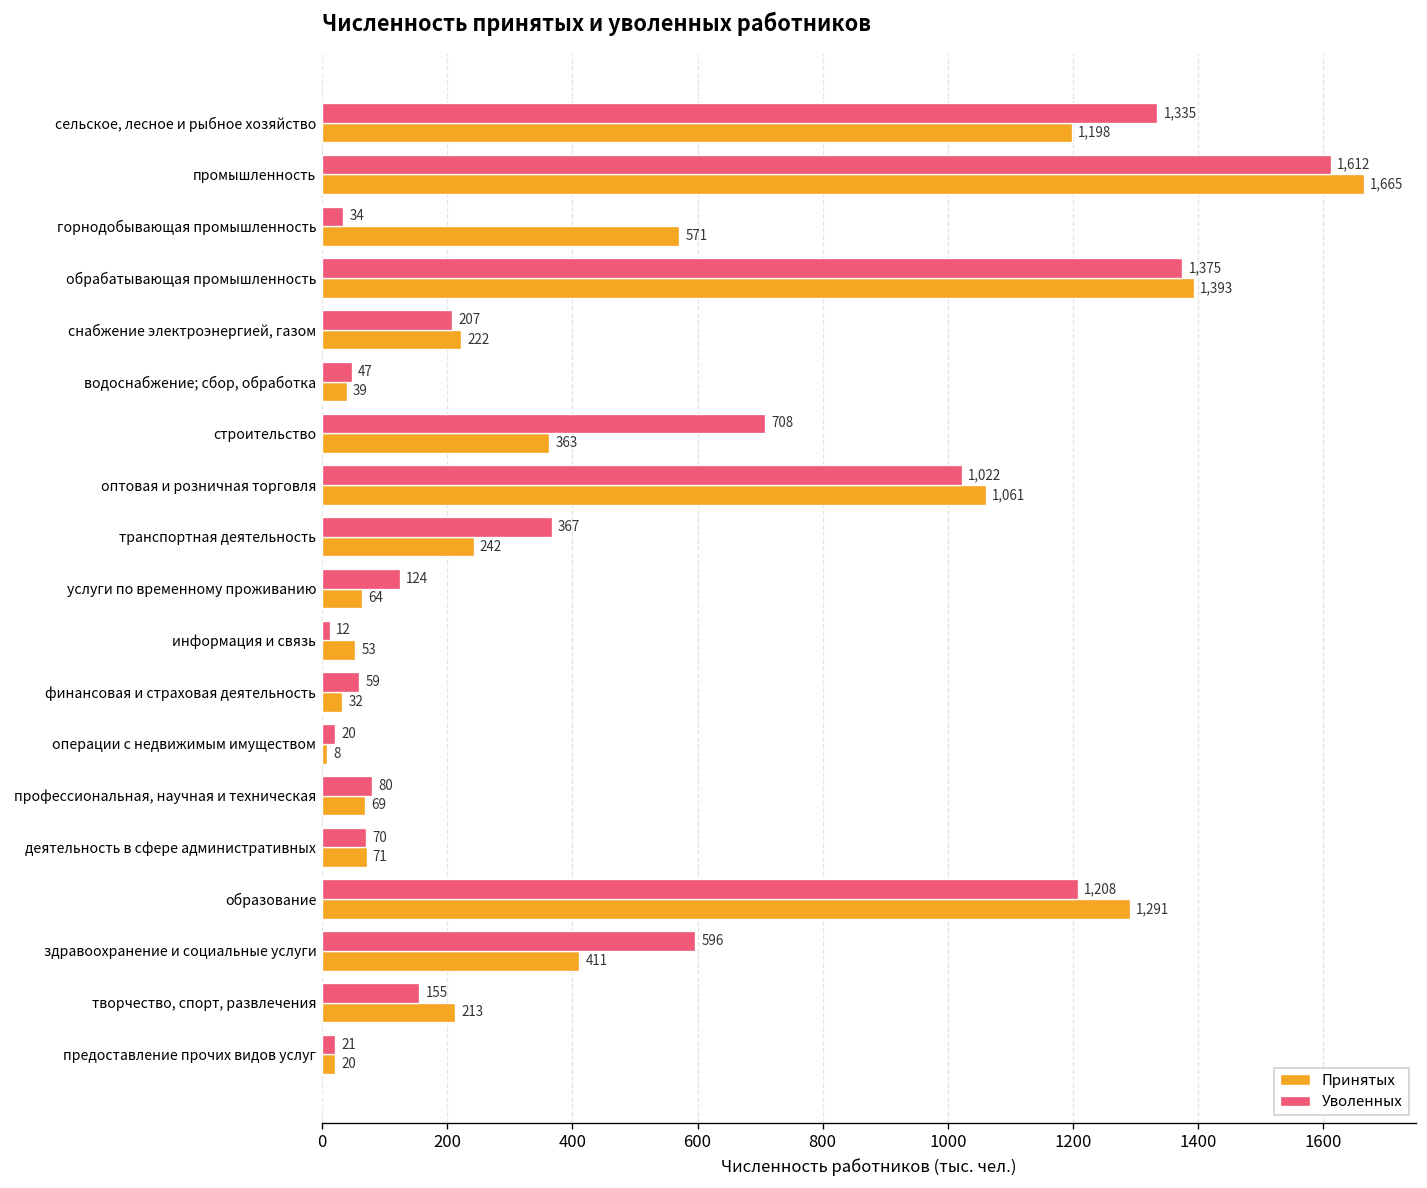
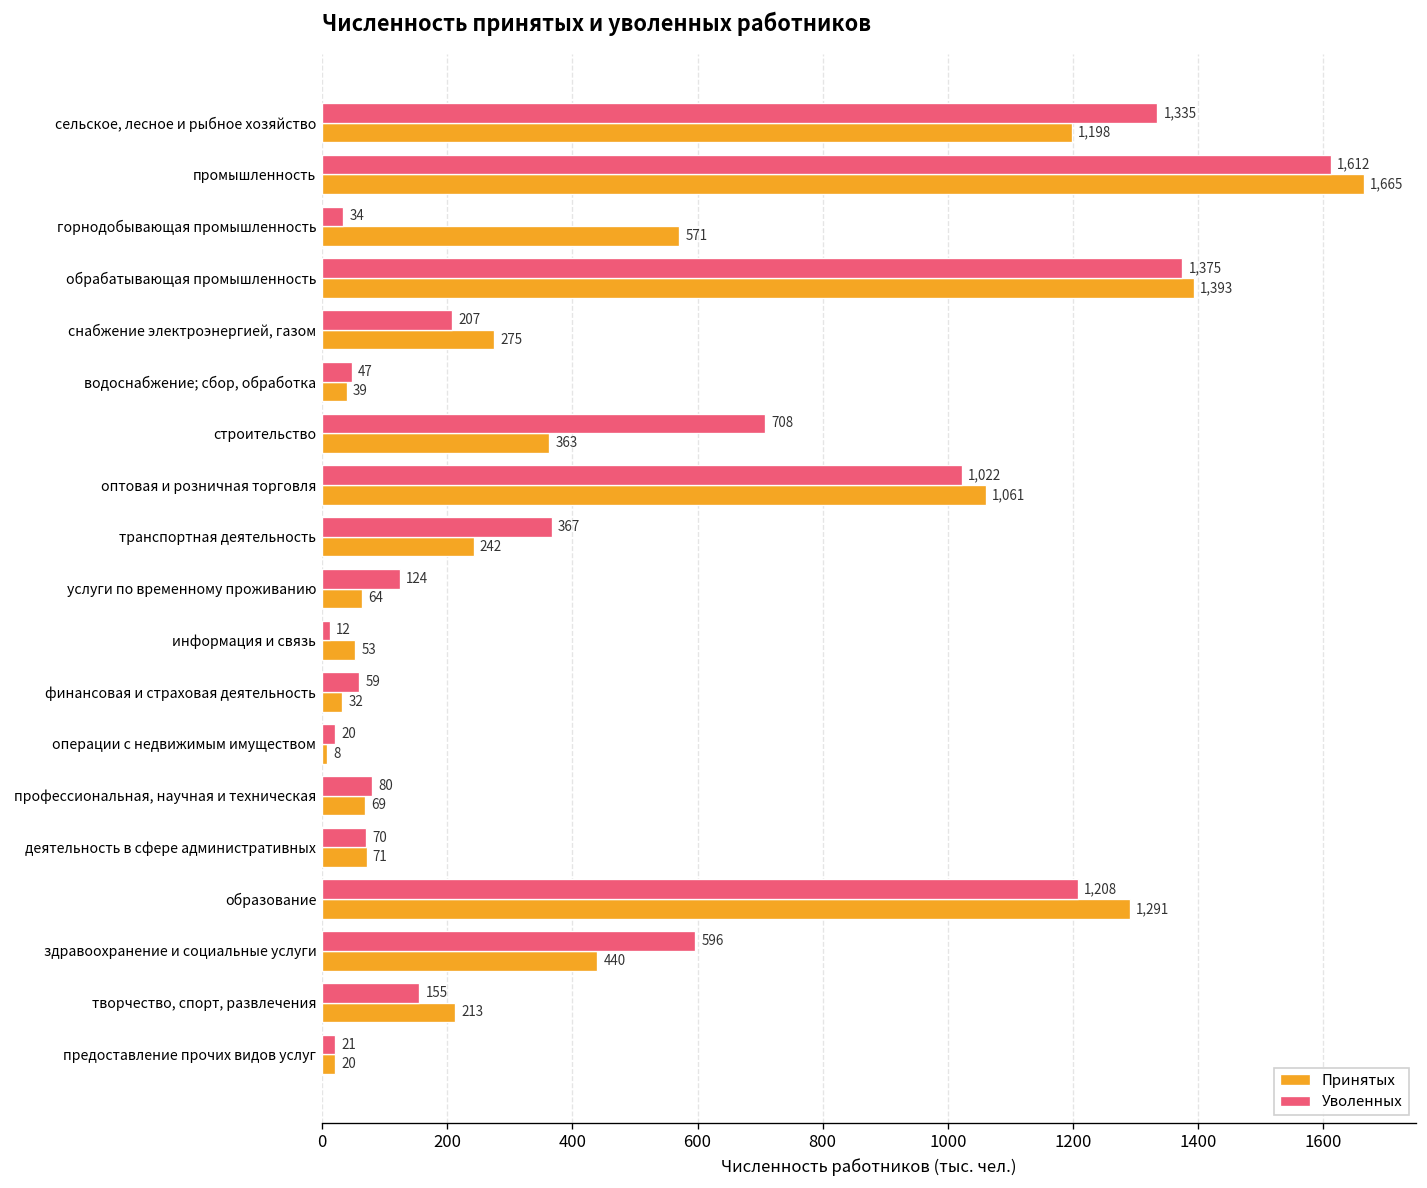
  {
    "Принятых": {
      "сельское, лесное и рыбное хозяйство": "1,198",
      "промышленность": "1,665",
      "горнодобывающая промышленность": "571",
      "обрабатывающая промышленность": "1,393",
-     "снабжение электроэнергией, газом": "222",
+     "снабжение электроэнергией, газом": "275",
      "водоснабжение; сбор, обработка": "39",
      "строительство": "363",
      "оптовая и розничная торговля": "1,061",
      "транспортная деятельность": "242",
      "услуги по временному проживанию": "64",
      "информация и связь": "53",
      "финансовая и страховая деятельность": "32",
      "операции с недвижимым имуществом": "8",
      "профессиональная, научная и техническая": "69",
      "деятельность в сфере административных": "71",
      "образование": "1,291",
-     "здравоохранение и социальные услуги": "411",
+     "здравоохранение и социальные услуги": "440",
      "творчество, спорт, развлечения": "213",
      "предоставление прочих видов услуг": "20"
    },
    "Уволенных": {
      "сельское, лесное и рыбное хозяйство": "1,335",
      "промышленность": "1,612",
      "горнодобывающая промышленность": "34",
      "обрабатывающая промышленность": "1,375",
      "снабжение электроэнергией, газом": "207",
      "водоснабжение; сбор, обработка": "47",
      "строительство": "708",
      "оптовая и розничная торговля": "1,022",
      "транспортная деятельность": "367",
      "услуги по временному проживанию": "124",
      "информация и связь": "12",
      "финансовая и страховая деятельность": "59",
      "операции с недвижимым имуществом": "20",
      "профессиональная, научная и техническая": "80",
      "деятельность в сфере административных": "70",
      "образование": "1,208",
      "здравоохранение и социальные услуги": "596",
      "творчество, спорт, развлечения": "155",
      "предоставление прочих видов услуг": "21"
    }
  }
